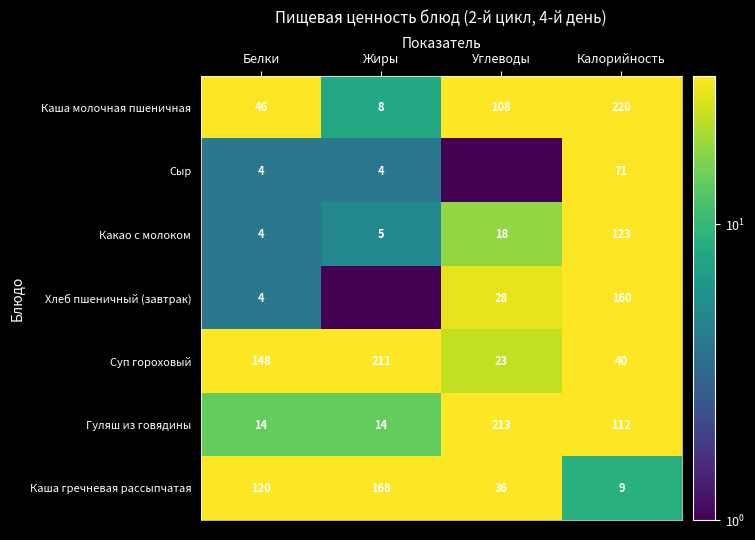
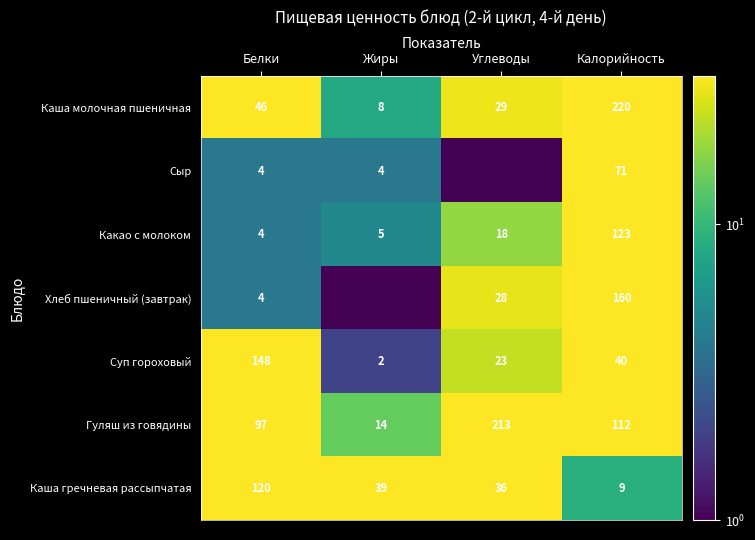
  {
    "Каша молочная пшеничная": {
      "Белки": 46,
      "Жиры": 8,
-     "Углеводы": 108,
+     "Углеводы": 29,
      "Калорийность": 220
    },
    "Сыр": {
      "Белки": 4,
      "Жиры": 4,
      "Калорийность": 71
    },
    "Какао с молоком": {
      "Белки": 4,
      "Жиры": 5,
      "Углеводы": 18,
      "Калорийность": 123
    },
    "Хлеб пшеничный (завтрак)": {
      "Белки": 4,
      "Углеводы": 28,
      "Калорийность": 160
    },
    "Суп гороховый": {
      "Белки": 148,
-     "Жиры": 211,
+     "Жиры": 2,
      "Углеводы": 23,
      "Калорийность": 40
    },
    "Гуляш из говядины": {
-     "Белки": 14,
+     "Белки": 97,
      "Жиры": 14,
      "Углеводы": 213,
      "Калорийность": 112
    },
    "Каша гречневая рассыпчатая": {
      "Белки": 120,
-     "Жиры": 168,
+     "Жиры": 39,
      "Углеводы": 36,
      "Калорийность": 9
    }
  }
